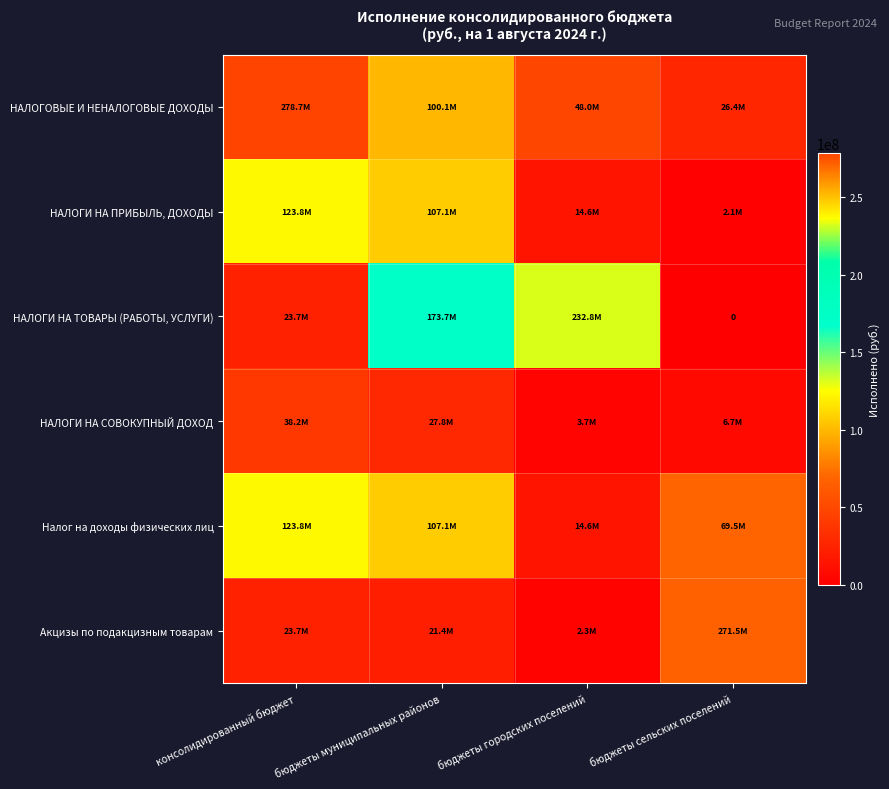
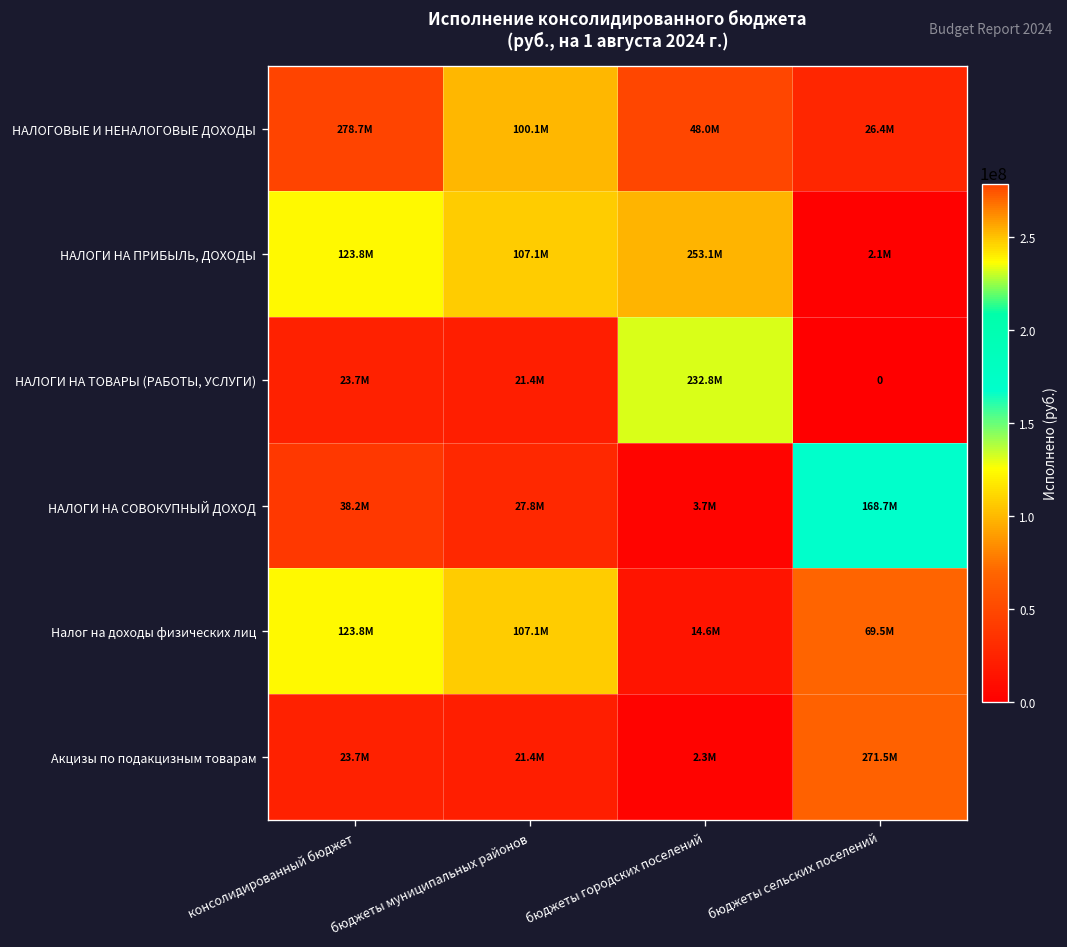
  {
    "НАЛОГОВЫЕ И НЕНАЛОГОВЫЕ ДОХОДЫ": {
      "консолидированный бюджет": "278.7M",
      "бюджеты муниципальных районов": "100.1M",
      "бюджеты городских поселений": "48.0M",
      "бюджеты сельских поселений": "26.4M"
    },
    "НАЛОГИ НА ПРИБЫЛЬ, ДОХОДЫ": {
      "консолидированный бюджет": "123.8M",
      "бюджеты муниципальных районов": "107.1M",
-     "бюджеты городских поселений": "14.6M",
+     "бюджеты городских поселений": "253.1M",
      "бюджеты сельских поселений": "2.1M"
    },
    "НАЛОГИ НА ТОВАРЫ (РАБОТЫ, УСЛУГИ)": {
      "консолидированный бюджет": "23.7M",
-     "бюджеты муниципальных районов": "173.7M",
+     "бюджеты муниципальных районов": "21.4M",
      "бюджеты городских поселений": "232.8M",
      "бюджеты сельских поселений": "0"
    },
    "НАЛОГИ НА СОВОКУПНЫЙ ДОХОД": {
      "консолидированный бюджет": "38.2M",
      "бюджеты муниципальных районов": "27.8M",
      "бюджеты городских поселений": "3.7M",
-     "бюджеты сельских поселений": "6.7M"
+     "бюджеты сельских поселений": "168.7M"
    },
    "Налог на доходы физических лиц": {
      "консолидированный бюджет": "123.8M",
      "бюджеты муниципальных районов": "107.1M",
      "бюджеты городских поселений": "14.6M",
      "бюджеты сельских поселений": "69.5M"
    },
    "Акцизы по подакцизным товарам": {
      "консолидированный бюджет": "23.7M",
      "бюджеты муниципальных районов": "21.4M",
      "бюджеты городских поселений": "2.3M",
      "бюджеты сельских поселений": "271.5M"
    }
  }
